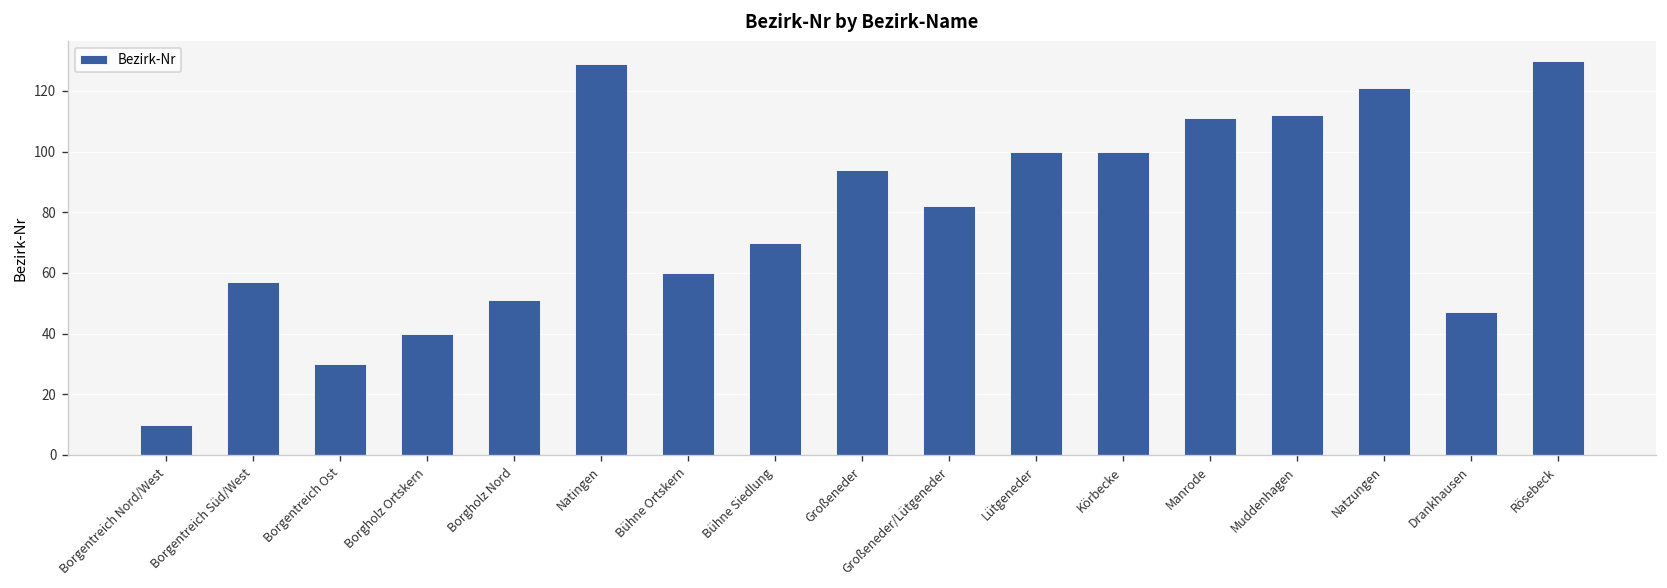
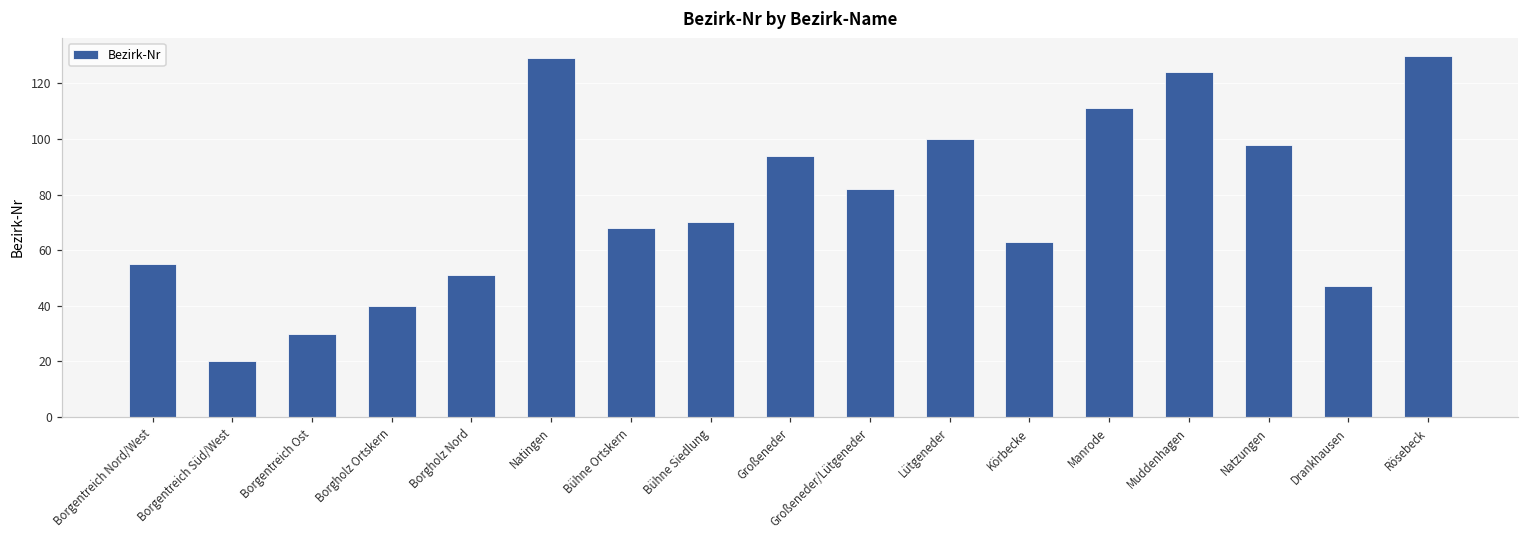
  {
-   "Borgentreich Nord/West": 10,
-   "Borgentreich Süd/West": 57,
+   "Borgentreich Nord/West": 55,
+   "Borgentreich Süd/West": 20,
    "Borgentreich Ost": 30,
    "Borgholz Ortskern": 40,
    "Borgholz Nord": 51,
    "Natingen": 129,
-   "Bühne Ortskern": 60,
+   "Bühne Ortskern": 68,
    "Bühne Siedlung": 70,
    "Großeneder": 94,
    "Großeneder/Lütgeneder": 82,
    "Lütgeneder": 100,
-   "Körbecke": 100,
+   "Körbecke": 63,
    "Manrode": 111,
-   "Muddenhagen": 112,
-   "Natzungen": 121,
+   "Muddenhagen": 124,
+   "Natzungen": 98,
    "Drankhausen": 47,
    "Rösebeck": 130
  }
